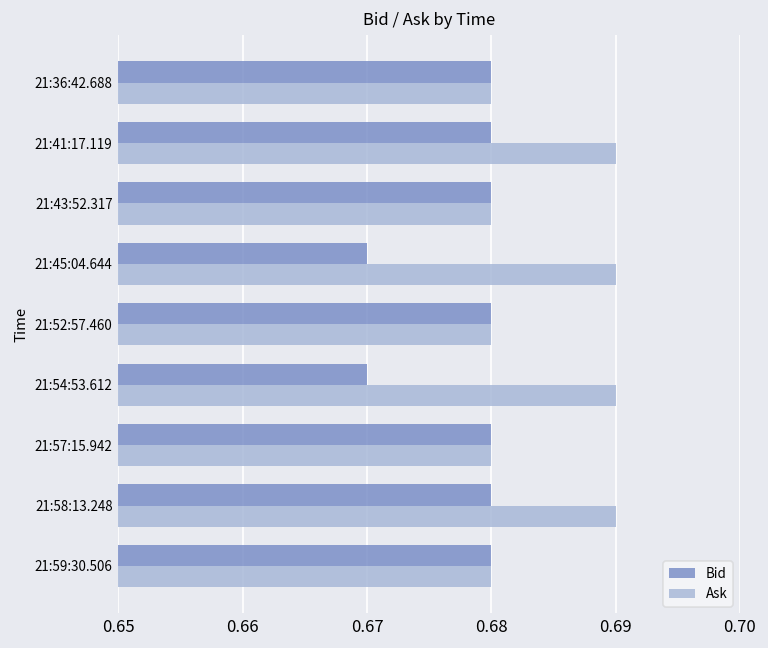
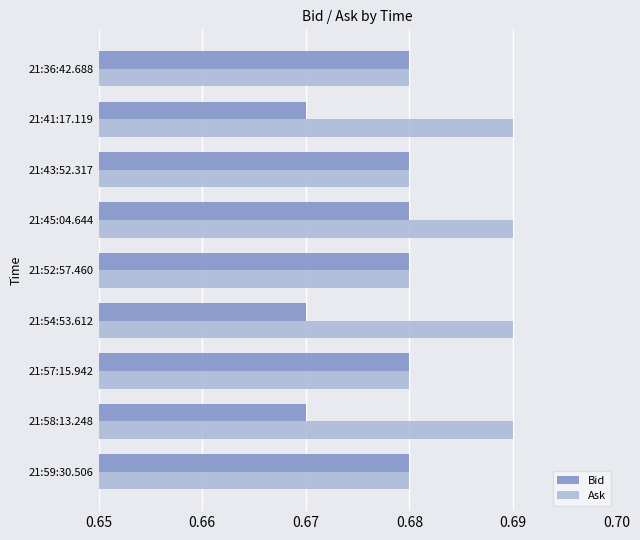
  {
    "Bid": {
      "21:36:42.688": 0.68,
-     "21:41:17.119": 0.68,
+     "21:41:17.119": 0.67,
      "21:43:52.317": 0.68,
-     "21:45:04.644": 0.67,
+     "21:45:04.644": 0.68,
      "21:52:57.460": 0.68,
      "21:54:53.612": 0.67,
      "21:57:15.942": 0.68,
-     "21:58:13.248": 0.68,
+     "21:58:13.248": 0.67,
      "21:59:30.506": 0.68
    },
    "Ask": {
      "21:36:42.688": 0.68,
      "21:41:17.119": 0.69,
      "21:43:52.317": 0.68,
      "21:45:04.644": 0.69,
      "21:52:57.460": 0.68,
      "21:54:53.612": 0.69,
      "21:57:15.942": 0.68,
      "21:58:13.248": 0.69,
      "21:59:30.506": 0.68
    }
  }
